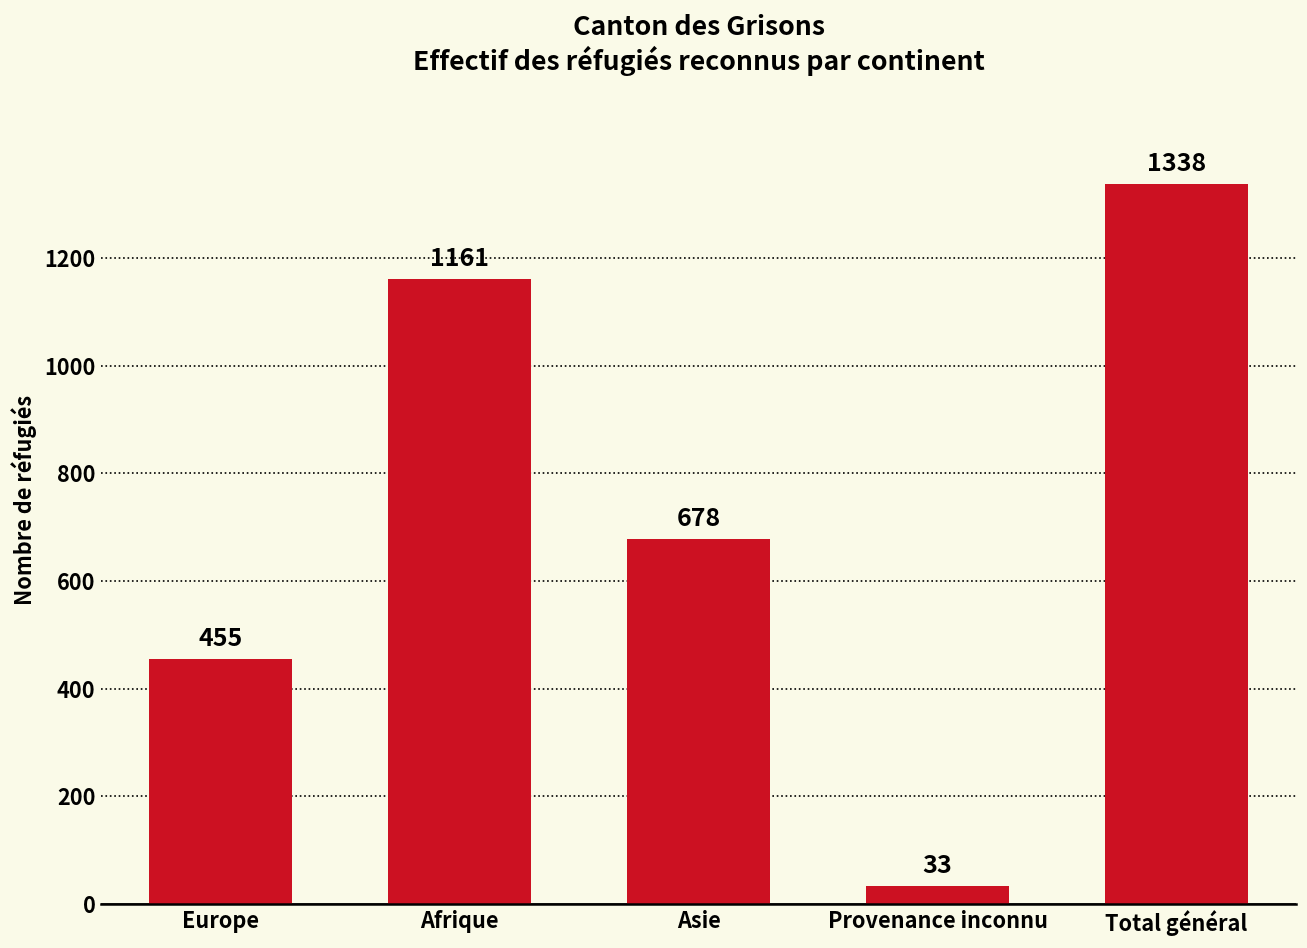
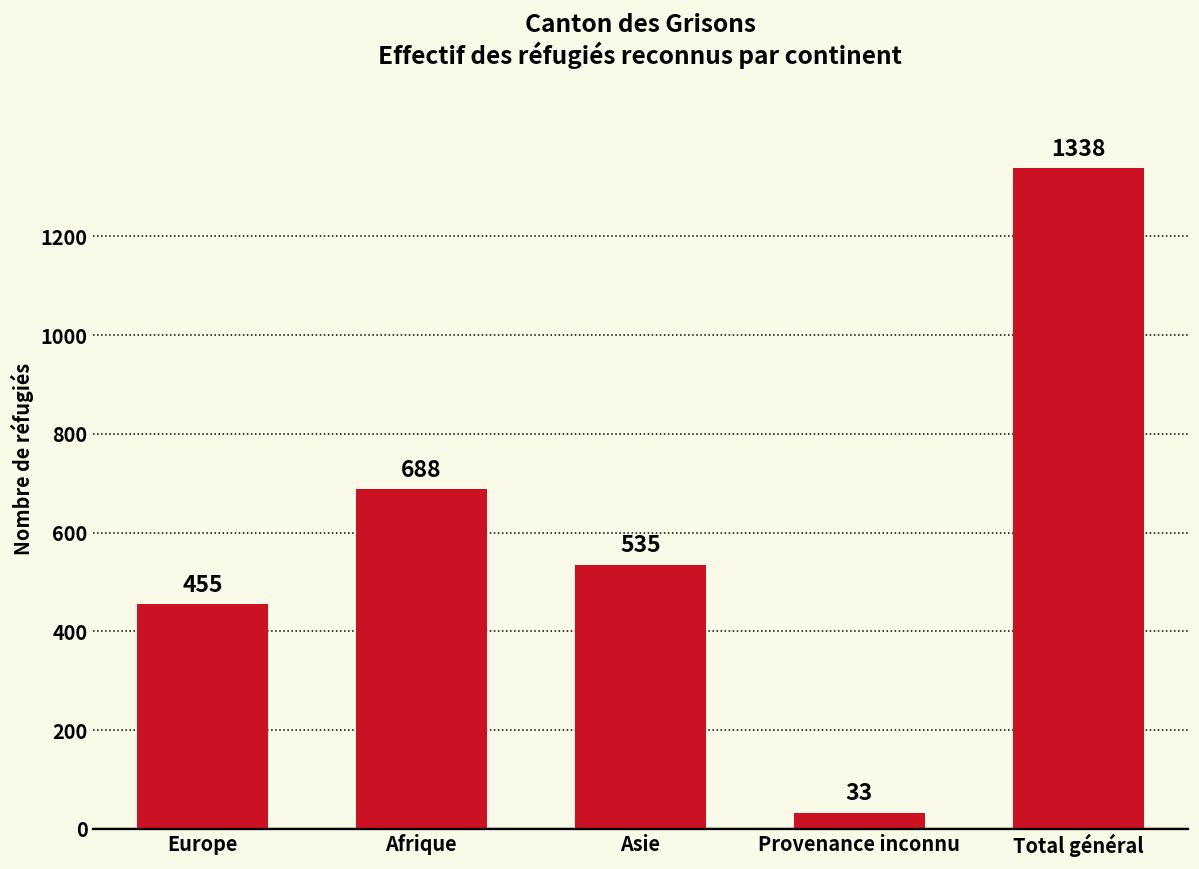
  {
    "Europe": 455,
-   "Afrique": 1161,
-   "Asie": 678,
+   "Afrique": 688,
+   "Asie": 535,
    "Provenance inconnu": 33,
    "Total général": 1338
  }
